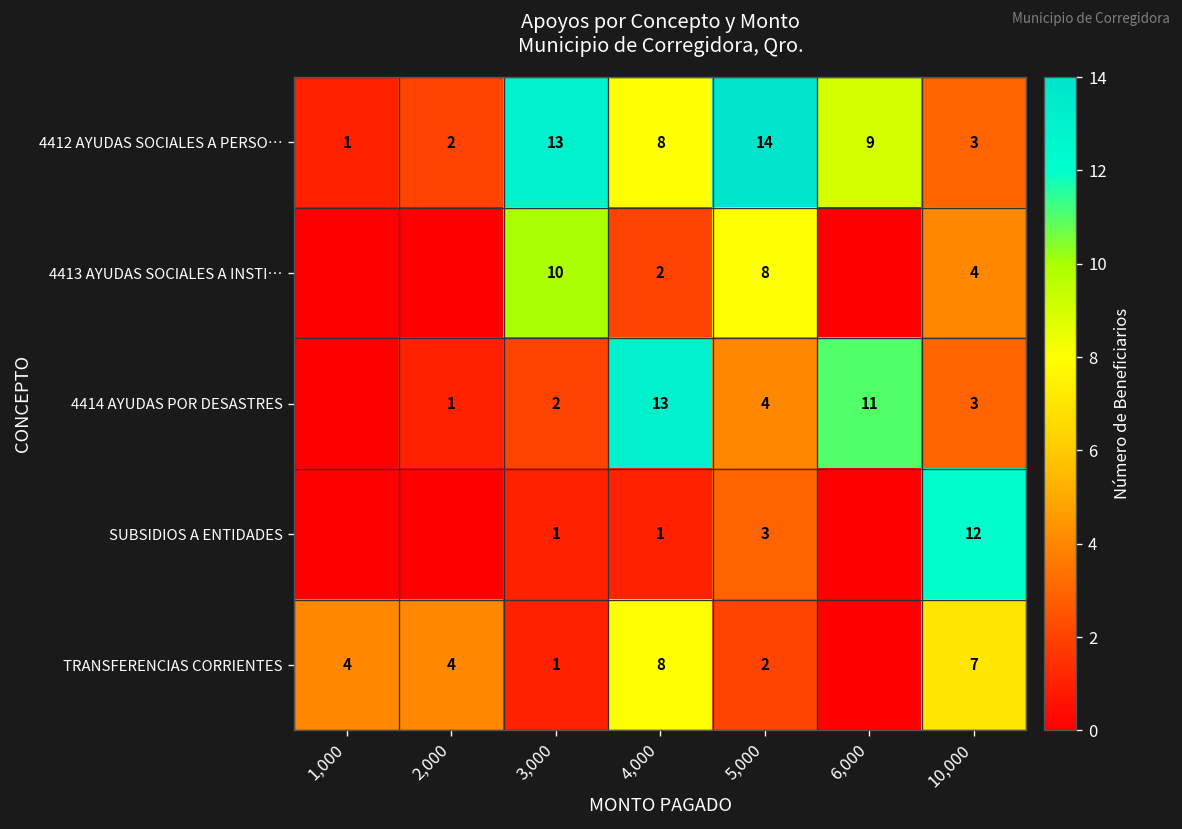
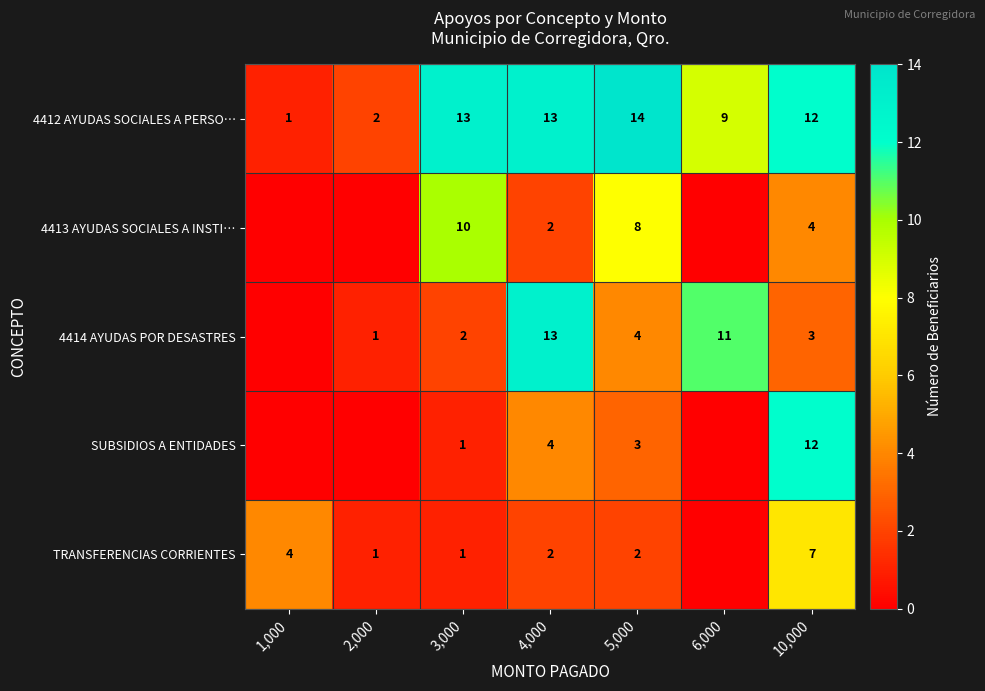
  {
    "4412 AYUDAS SOCIALES A PERSO…": {
      "1,000": 1,
      "2,000": 2,
      "3,000": 13,
-     "4,000": 8,
+     "4,000": 13,
      "5,000": 14,
      "6,000": 9,
-     "10,000": 3
+     "10,000": 12
    },
    "4413 AYUDAS SOCIALES A INSTI…": {
      "3,000": 10,
      "4,000": 2,
      "5,000": 8,
      "10,000": 4
    },
    "4414 AYUDAS POR DESASTRES": {
      "2,000": 1,
      "3,000": 2,
      "4,000": 13,
      "5,000": 4,
      "6,000": 11,
      "10,000": 3
    },
    "SUBSIDIOS A ENTIDADES": {
      "3,000": 1,
-     "4,000": 1,
+     "4,000": 4,
      "5,000": 3,
      "10,000": 12
    },
    "TRANSFERENCIAS CORRIENTES": {
      "1,000": 4,
-     "2,000": 4,
+     "2,000": 1,
      "3,000": 1,
-     "4,000": 8,
+     "4,000": 2,
      "5,000": 2,
      "10,000": 7
    }
  }
